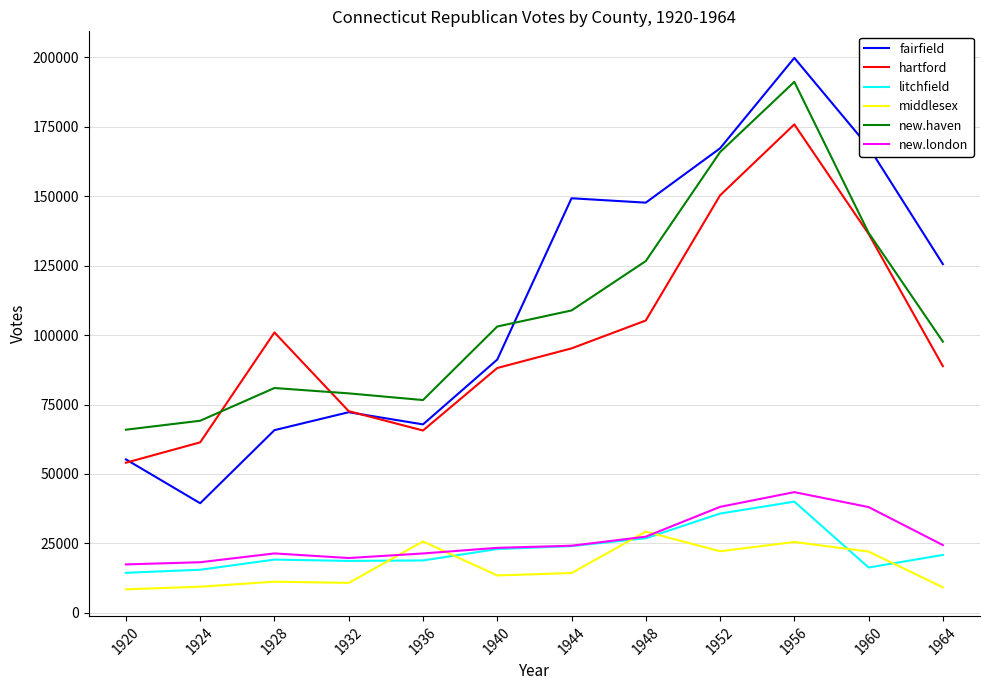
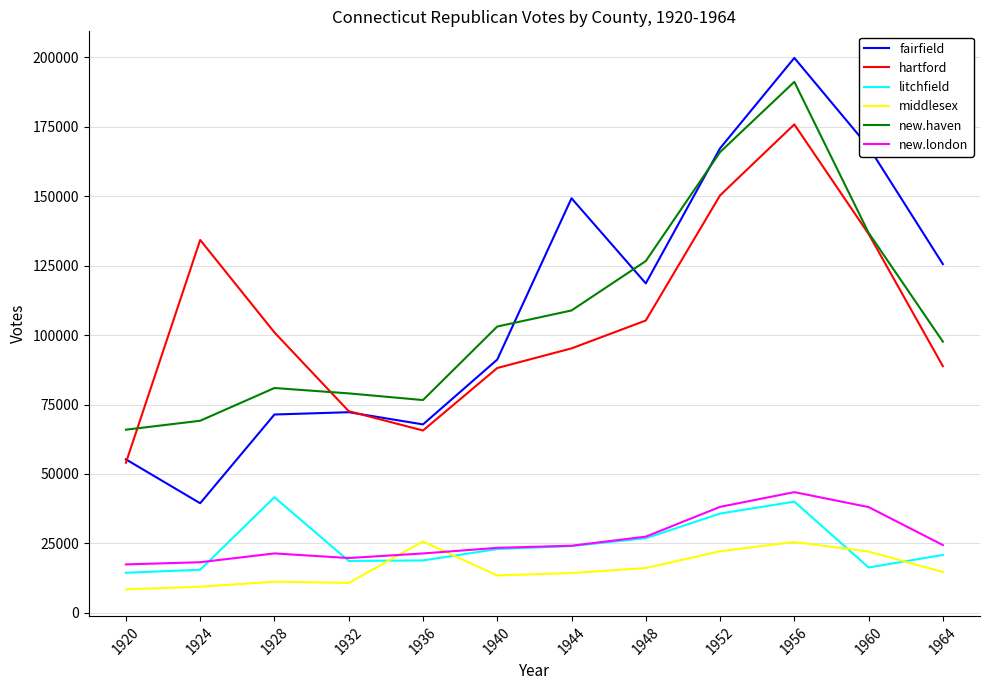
  {
    "fairfield": {
      "1920": 55000,
      "1924": 39000,
-     "1928": 66000,
+     "1928": 71000,
      "1936": 68000,
      "1940": 91000,
      "1944": 149000,
-     "1948": 148000,
+     "1948": 119000,
      "1952": 167000,
      "1956": 200000,
      "1964": 126000
    },
    "hartford": {
      "1920": 54000,
-     "1924": 61000,
+     "1924": 134000,
      "1928": 101000,
      "1936": 66000,
      "1940": 88000,
      "1944": 95000,
      "1948": 105000,
      "1952": 150000,
      "1956": 176000,
      "1964": 89000
    },
    "litchfield": {
      "1920": 14000,
      "1924": 15000,
-     "1928": 19000,
+     "1928": 42000,
      "1932": 19000,
      "1936": 19000,
      "1952": 36000,
      "1956": 40000,
      "1960": 16000,
      "1964": 21000
    },
    "middlesex": {
      "1920": 8000,
      "1924": 9000,
      "1928": 11000,
      "1932": 11000,
      "1936": 26000,
      "1940": 13000,
      "1944": 14000,
-     "1948": 29000,
+     "1948": 16000,
      "1952": 22000,
      "1956": 25000,
      "1960": 22000,
-     "1964": 9000
+     "1964": 15000
    },
    "new.haven": {
      "1920": 66000,
      "1924": 69000,
      "1928": 81000,
      "1932": 79000,
      "1936": 77000,
      "1940": 103000,
      "1944": 109000,
      "1948": 127000,
      "1952": 166000,
      "1956": 191000,
      "1964": 98000
    },
    "new.london": {
      "1920": 17000,
      "1924": 18000,
      "1928": 21000,
      "1932": 20000,
      "1936": 21000,
      "1952": 38000,
      "1956": 43000,
      "1960": 38000,
      "1964": 24000
    }
  }
